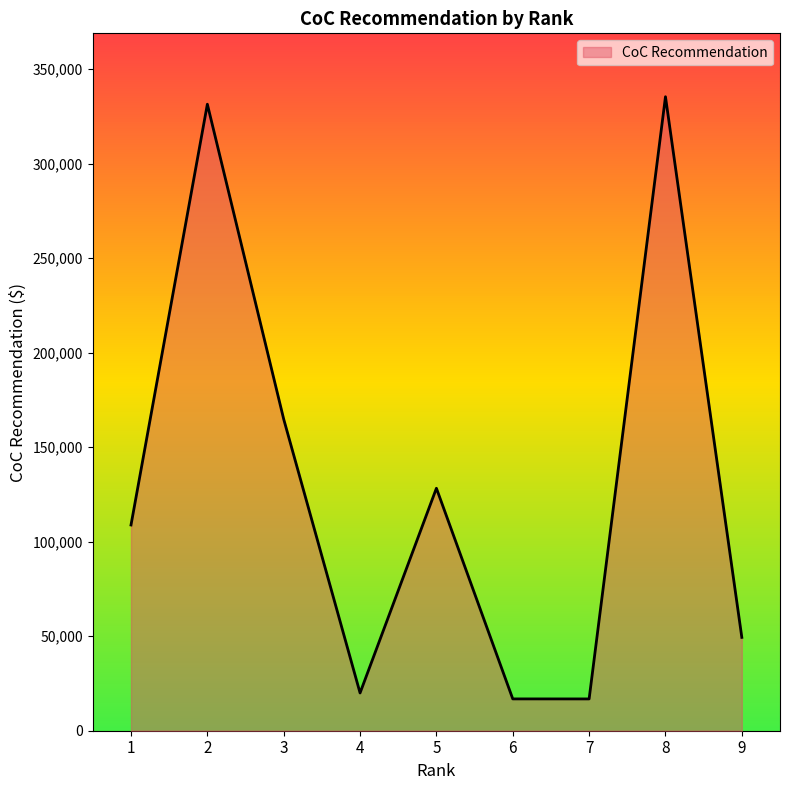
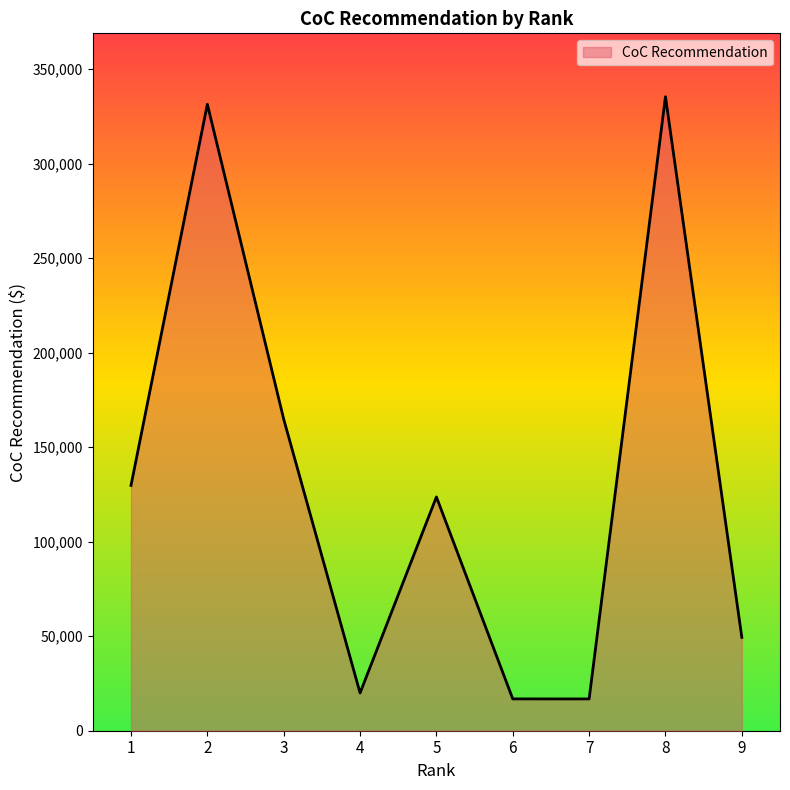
  {
-   "1": "109,000",
+   "1": "130,000",
    "2": "331,000",
    "3": "165,000",
    "4": "20,000",
-   "5": "128,000",
+   "5": "124,000",
    "6": "17,000",
    "7": "17,000",
    "8": "335,000",
    "9": "49,000"
  }
